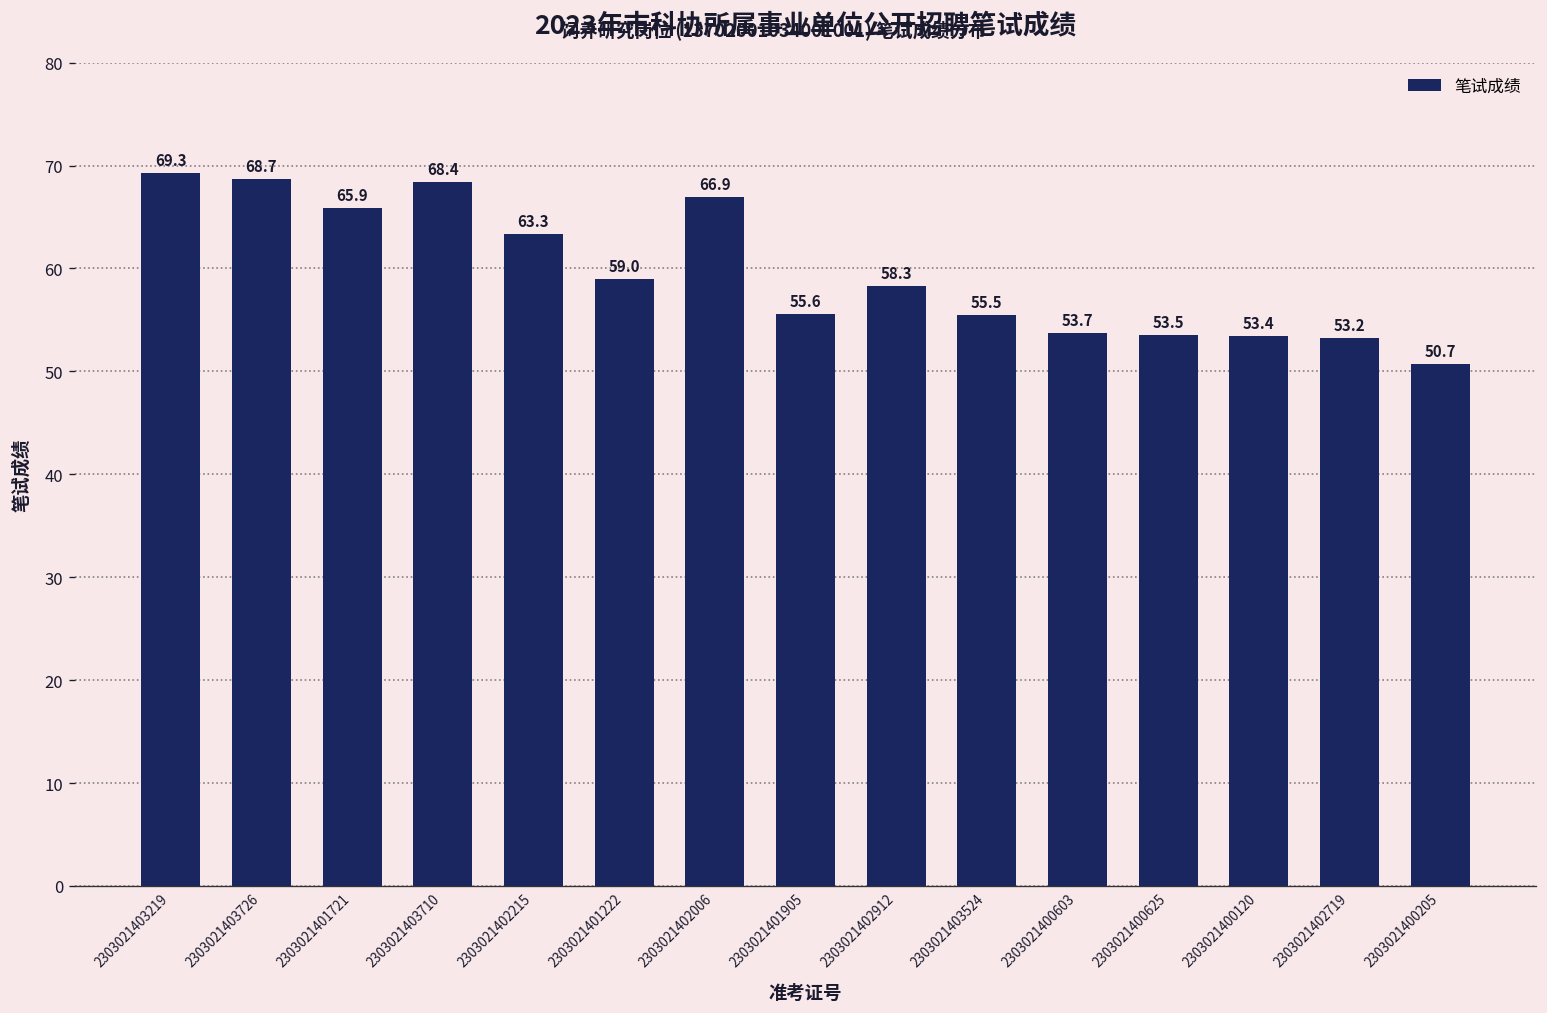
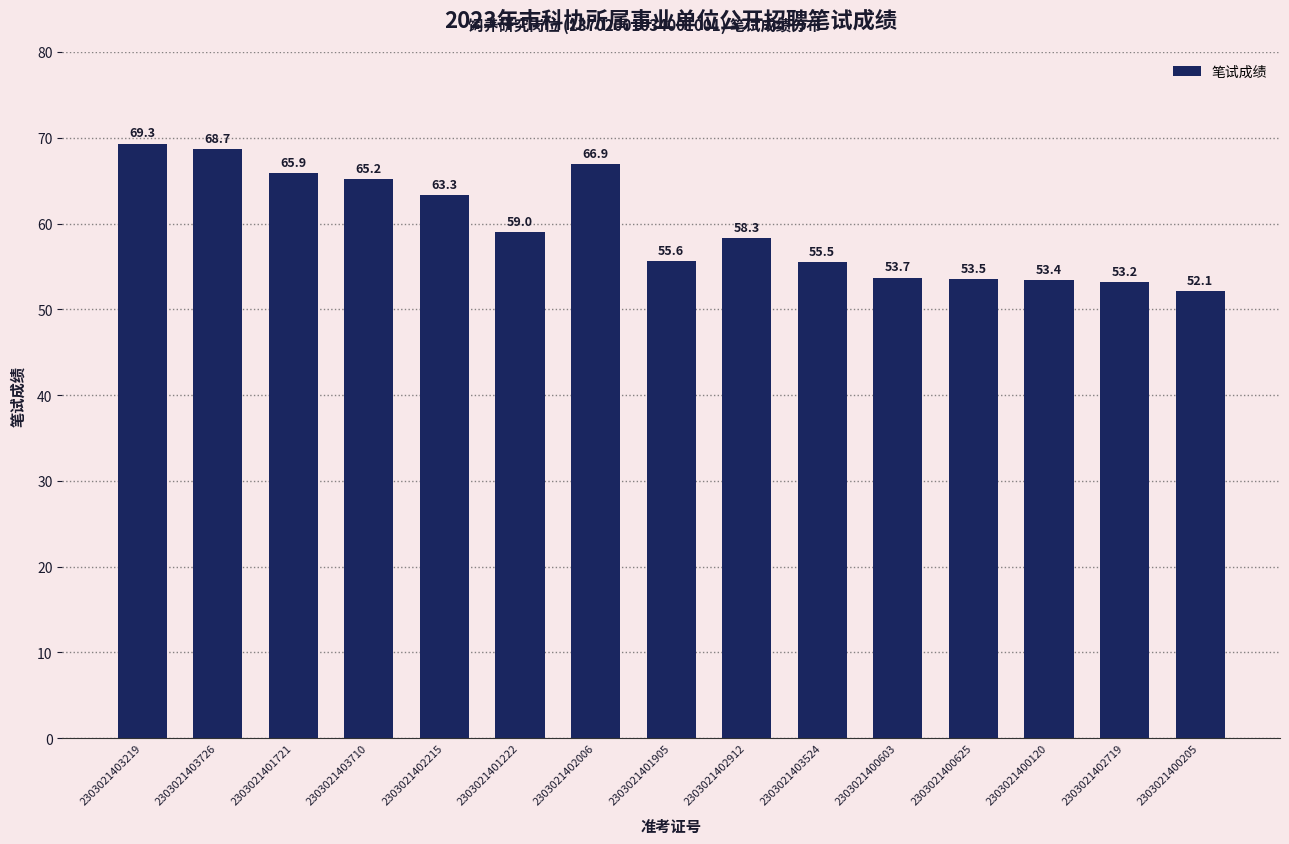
  {
    "2303021403219": 69.3,
    "2303021403726": 68.7,
    "2303021401721": 65.9,
-   "2303021403710": 68.4,
+   "2303021403710": 65.2,
    "2303021402215": 63.3,
    "2303021401222": 59.0,
    "2303021402006": 66.9,
    "2303021401905": 55.6,
    "2303021402912": 58.3,
    "2303021403524": 55.5,
    "2303021400603": 53.7,
    "2303021400625": 53.5,
    "2303021400120": 53.4,
    "2303021402719": 53.2,
-   "2303021400205": 50.7
+   "2303021400205": 52.1
  }
